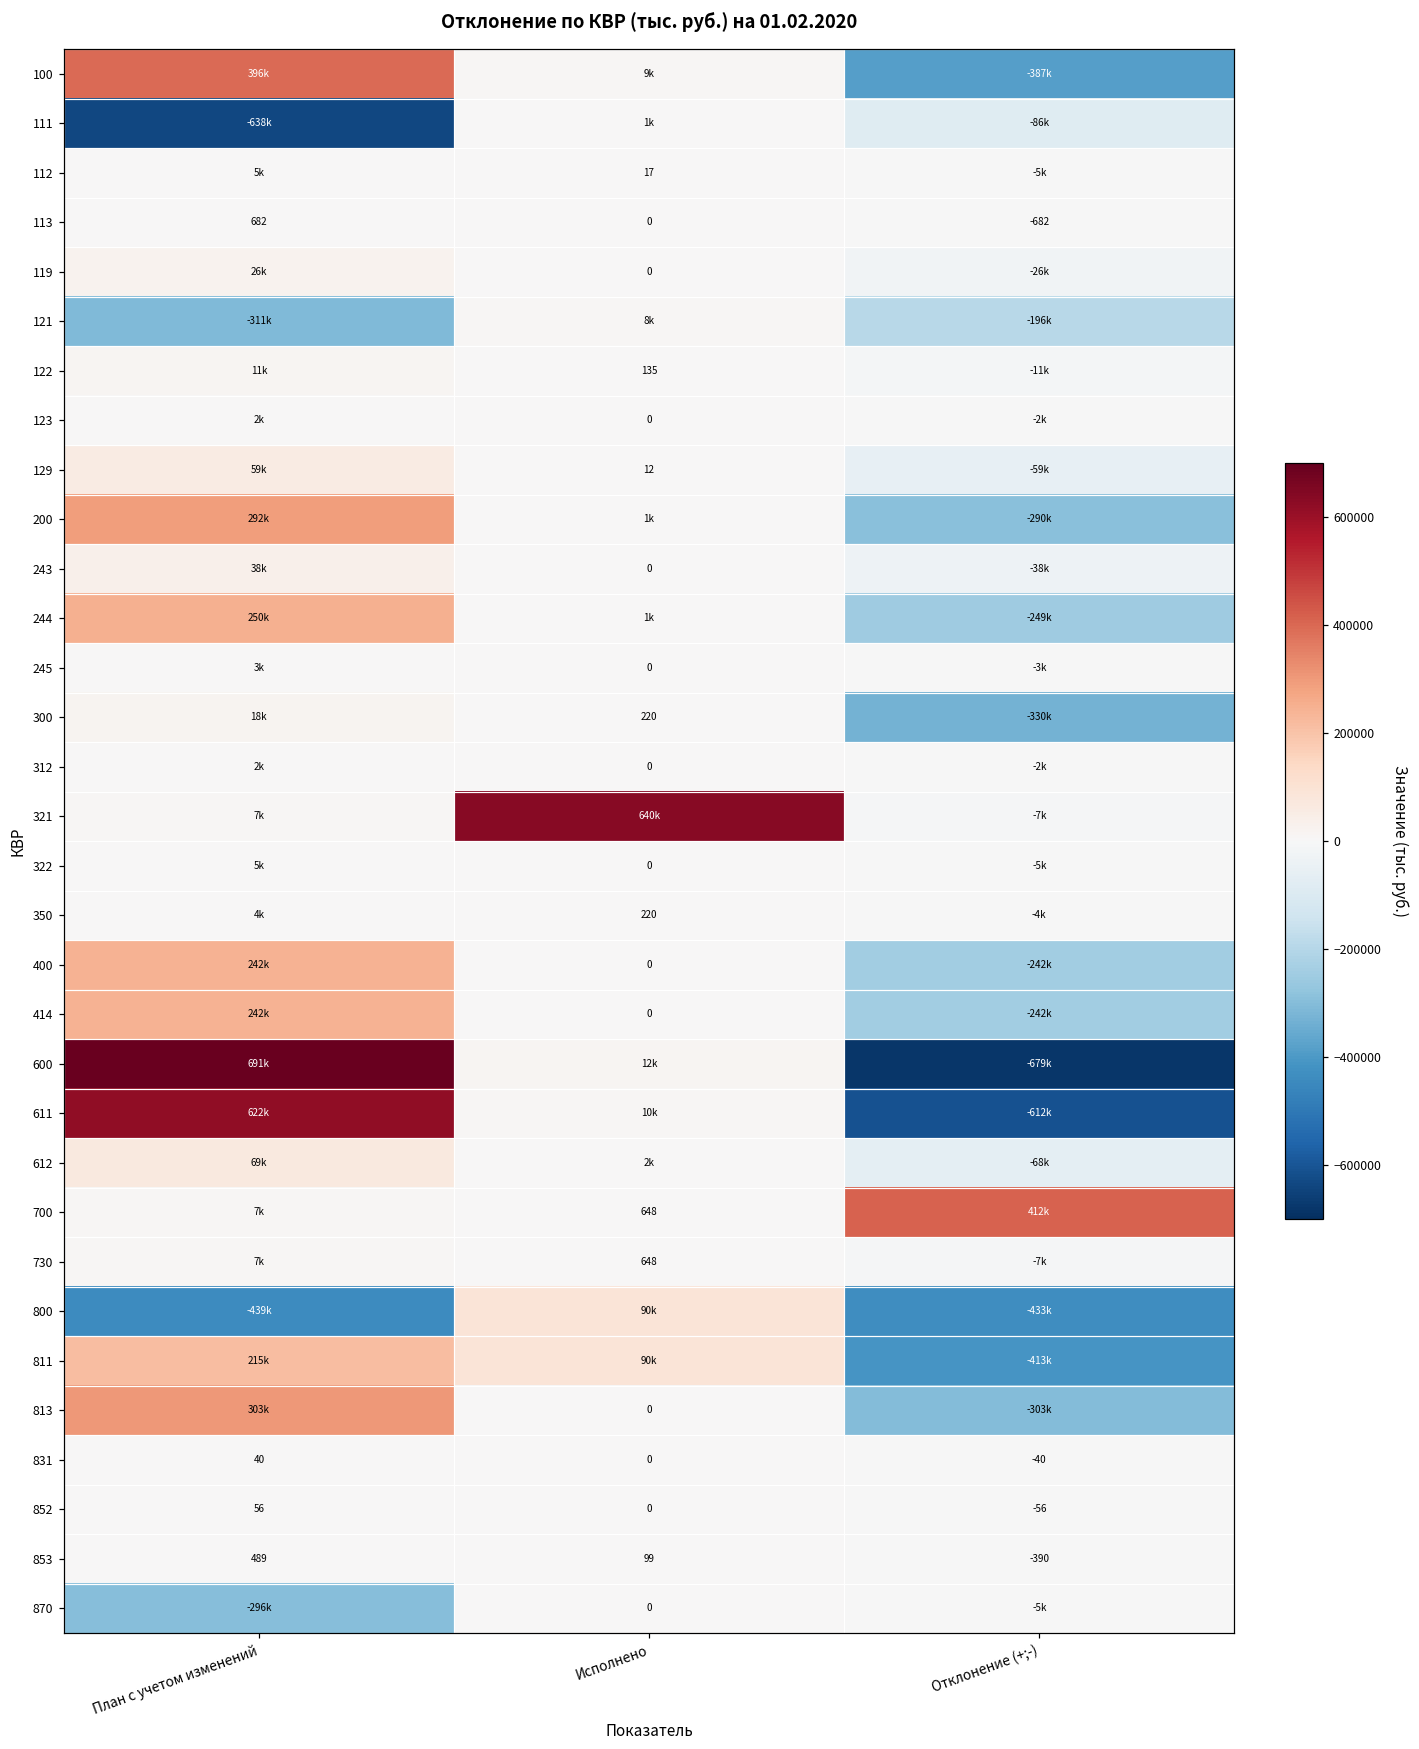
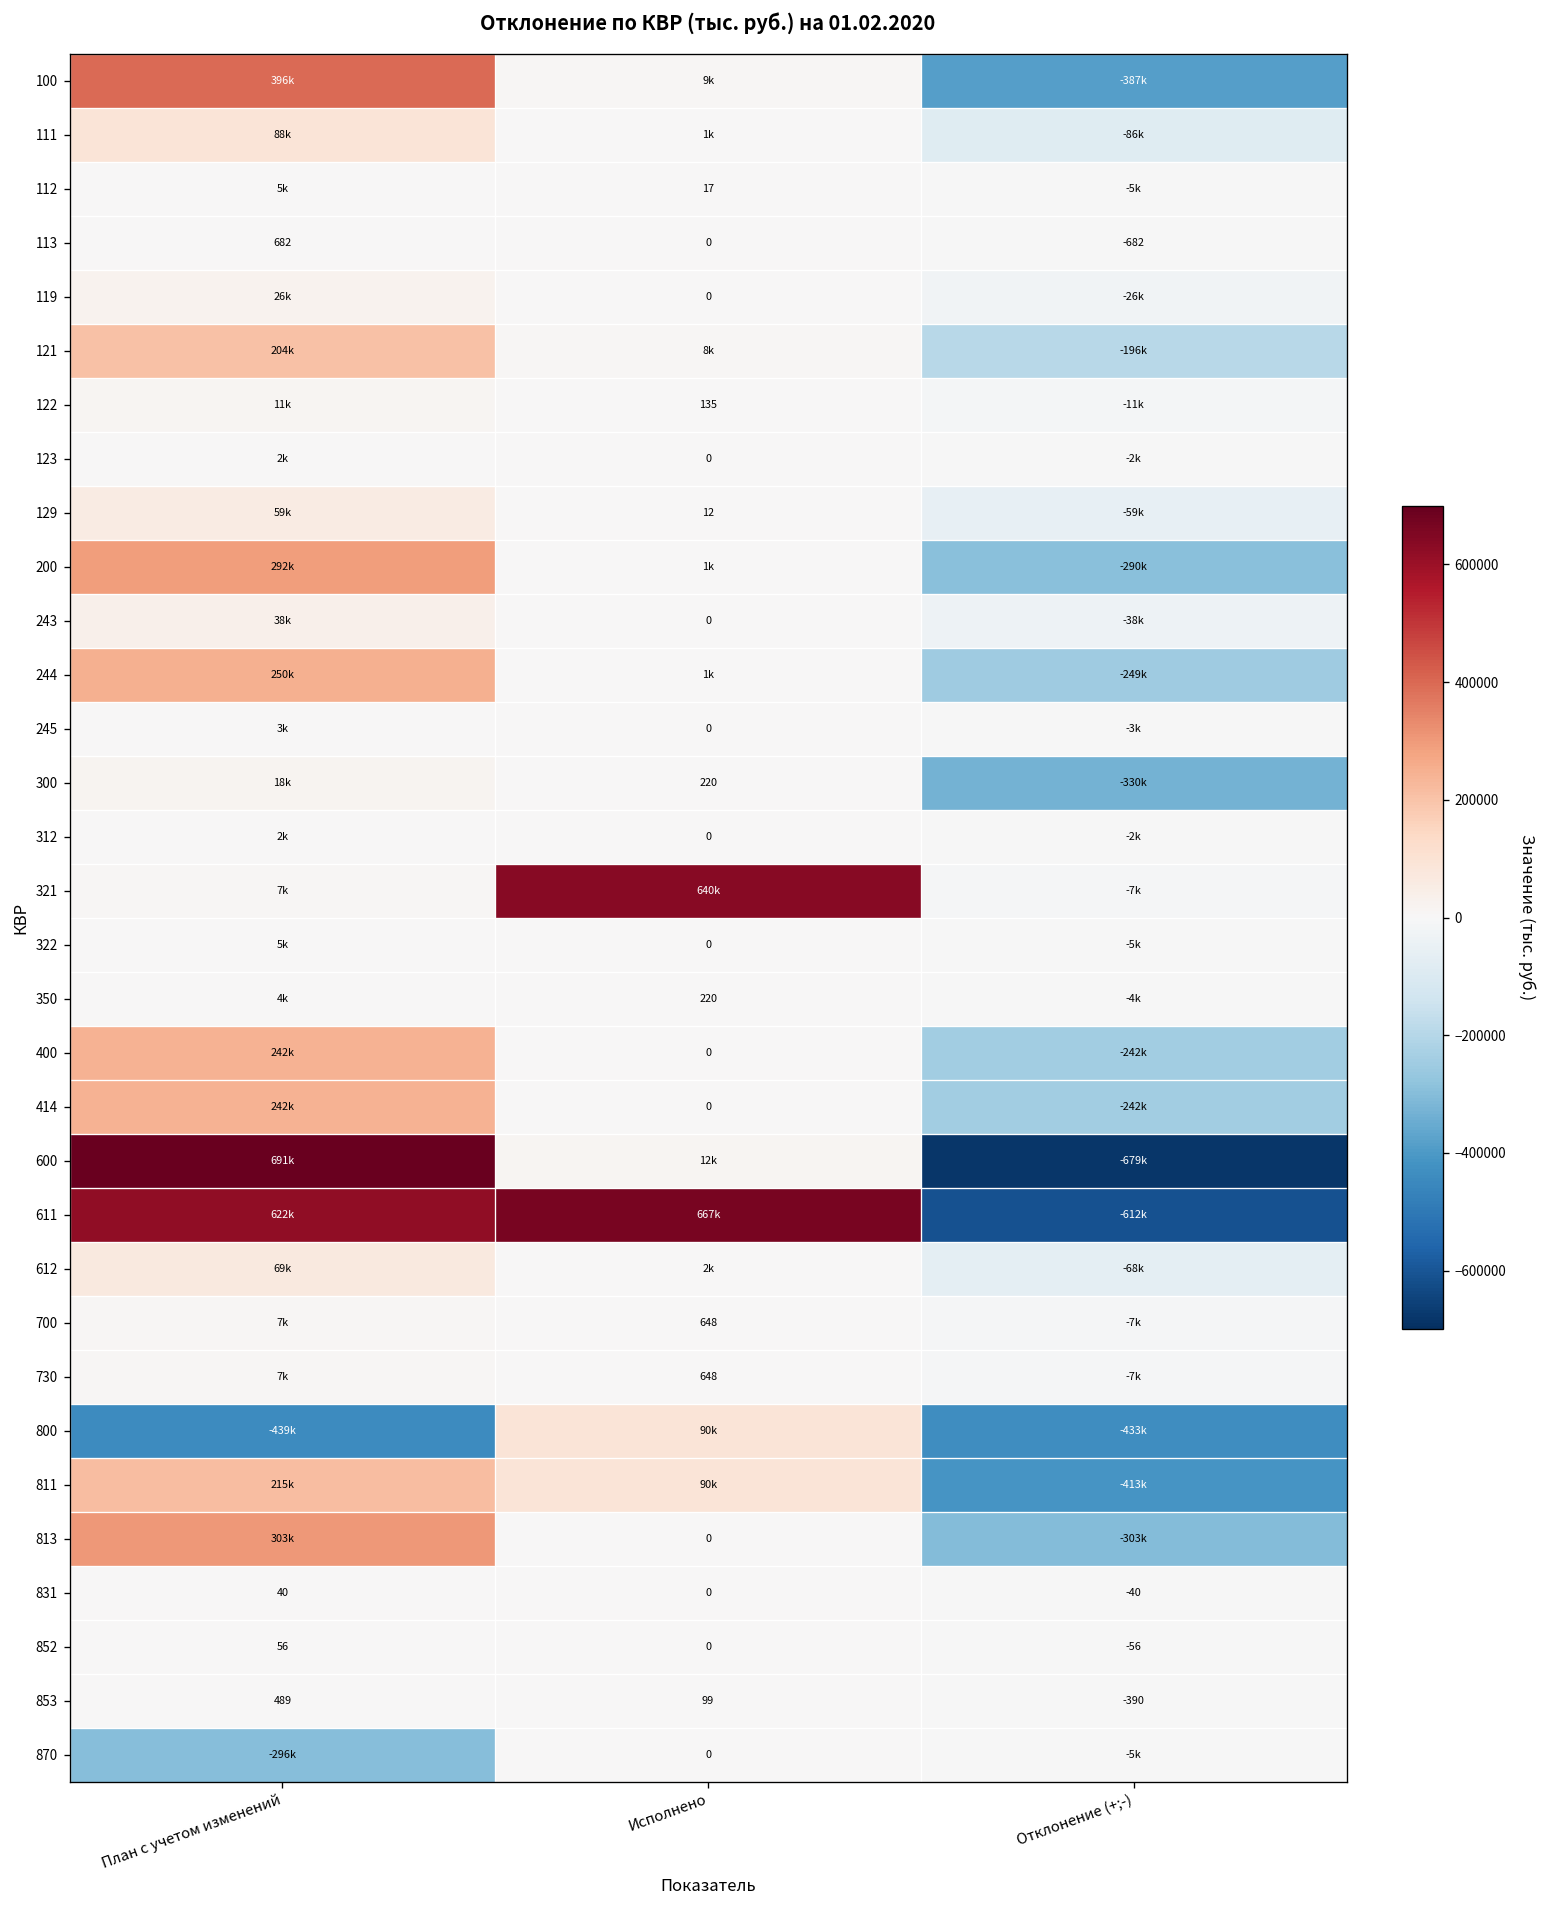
  {
    "100": {
      "План с учетом изменений": "396k",
      "Исполнено": "9k",
      "Отклонение (+;-)": "-387k"
    },
    "111": {
-     "План с учетом изменений": "-638k",
+     "План с учетом изменений": "88k",
      "Исполнено": "1k",
      "Отклонение (+;-)": "-86k"
    },
    "112": {
      "План с учетом изменений": "5k",
      "Исполнено": "17",
      "Отклонение (+;-)": "-5k"
    },
    "113": {
      "План с учетом изменений": "682",
      "Исполнено": "0",
      "Отклонение (+;-)": "-682"
    },
    "119": {
      "План с учетом изменений": "26k",
      "Исполнено": "0",
      "Отклонение (+;-)": "-26k"
    },
    "121": {
-     "План с учетом изменений": "-311k",
+     "План с учетом изменений": "204k",
      "Исполнено": "8k",
      "Отклонение (+;-)": "-196k"
    },
    "122": {
      "План с учетом изменений": "11k",
      "Исполнено": "135",
      "Отклонение (+;-)": "-11k"
    },
    "123": {
      "План с учетом изменений": "2k",
      "Исполнено": "0",
      "Отклонение (+;-)": "-2k"
    },
    "129": {
      "План с учетом изменений": "59k",
      "Исполнено": "12",
      "Отклонение (+;-)": "-59k"
    },
    "200": {
      "План с учетом изменений": "292k",
      "Исполнено": "1k",
      "Отклонение (+;-)": "-290k"
    },
    "243": {
      "План с учетом изменений": "38k",
      "Исполнено": "0",
      "Отклонение (+;-)": "-38k"
    },
    "244": {
      "План с учетом изменений": "250k",
      "Исполнено": "1k",
      "Отклонение (+;-)": "-249k"
    },
    "245": {
      "План с учетом изменений": "3k",
      "Исполнено": "0",
      "Отклонение (+;-)": "-3k"
    },
    "300": {
      "План с учетом изменений": "18k",
      "Исполнено": "220",
      "Отклонение (+;-)": "-330k"
    },
    "312": {
      "План с учетом изменений": "2k",
      "Исполнено": "0",
      "Отклонение (+;-)": "-2k"
    },
    "321": {
      "План с учетом изменений": "7k",
      "Исполнено": "640k",
      "Отклонение (+;-)": "-7k"
    },
    "322": {
      "План с учетом изменений": "5k",
      "Исполнено": "0",
      "Отклонение (+;-)": "-5k"
    },
    "350": {
      "План с учетом изменений": "4k",
      "Исполнено": "220",
      "Отклонение (+;-)": "-4k"
    },
    "400": {
      "План с учетом изменений": "242k",
      "Исполнено": "0",
      "Отклонение (+;-)": "-242k"
    },
    "414": {
      "План с учетом изменений": "242k",
      "Исполнено": "0",
      "Отклонение (+;-)": "-242k"
    },
    "600": {
      "План с учетом изменений": "691k",
      "Исполнено": "12k",
      "Отклонение (+;-)": "-679k"
    },
    "611": {
      "План с учетом изменений": "622k",
-     "Исполнено": "10k",
+     "Исполнено": "667k",
      "Отклонение (+;-)": "-612k"
    },
    "612": {
      "План с учетом изменений": "69k",
      "Исполнено": "2k",
      "Отклонение (+;-)": "-68k"
    },
    "700": {
      "План с учетом изменений": "7k",
      "Исполнено": "648",
-     "Отклонение (+;-)": "412k"
+     "Отклонение (+;-)": "-7k"
    },
    "730": {
      "План с учетом изменений": "7k",
      "Исполнено": "648",
      "Отклонение (+;-)": "-7k"
    },
    "800": {
      "План с учетом изменений": "-439k",
      "Исполнено": "90k",
      "Отклонение (+;-)": "-433k"
    },
    "811": {
      "План с учетом изменений": "215k",
      "Исполнено": "90k",
      "Отклонение (+;-)": "-413k"
    },
    "813": {
      "План с учетом изменений": "303k",
      "Исполнено": "0",
      "Отклонение (+;-)": "-303k"
    },
    "831": {
      "План с учетом изменений": "40",
      "Исполнено": "0",
      "Отклонение (+;-)": "-40"
    },
    "852": {
      "План с учетом изменений": "56",
      "Исполнено": "0",
      "Отклонение (+;-)": "-56"
    },
    "853": {
      "План с учетом изменений": "489",
      "Исполнено": "99",
      "Отклонение (+;-)": "-390"
    },
    "870": {
      "План с учетом изменений": "-296k",
      "Исполнено": "0",
      "Отклонение (+;-)": "-5k"
    }
  }
